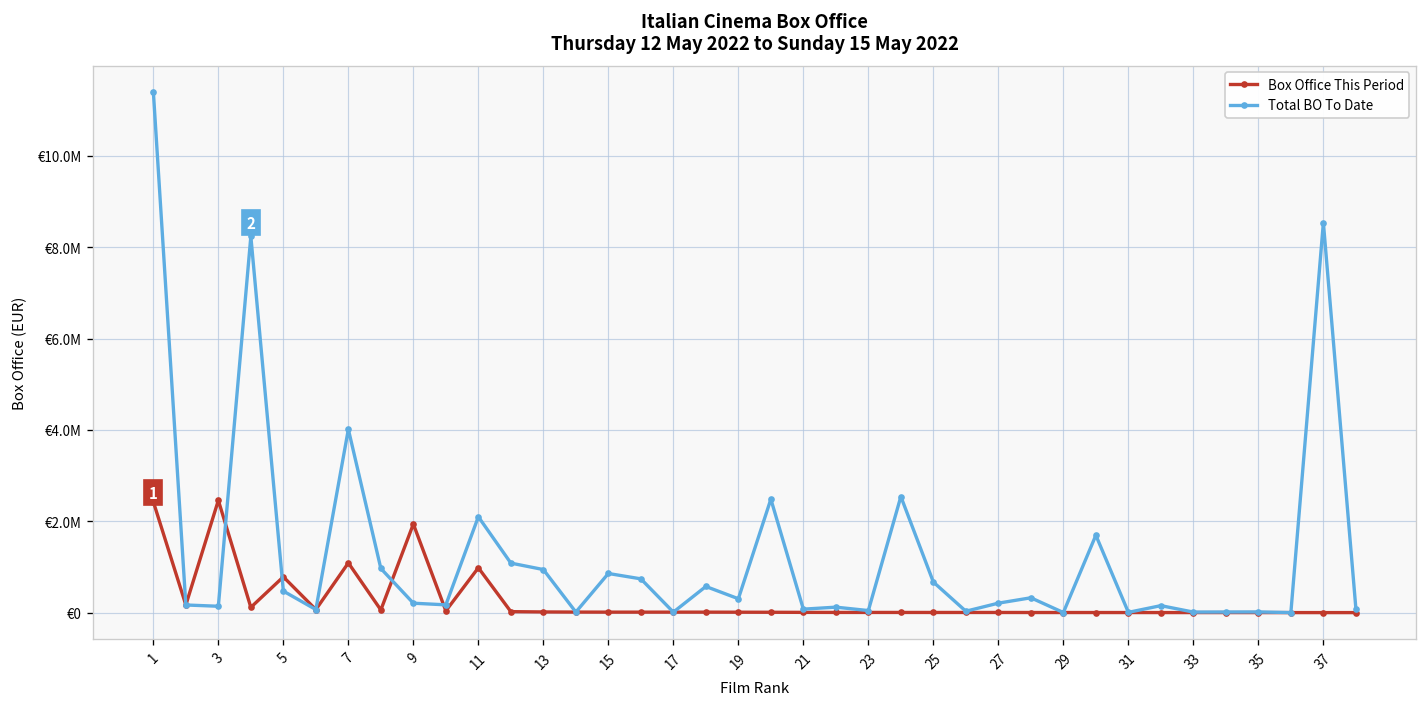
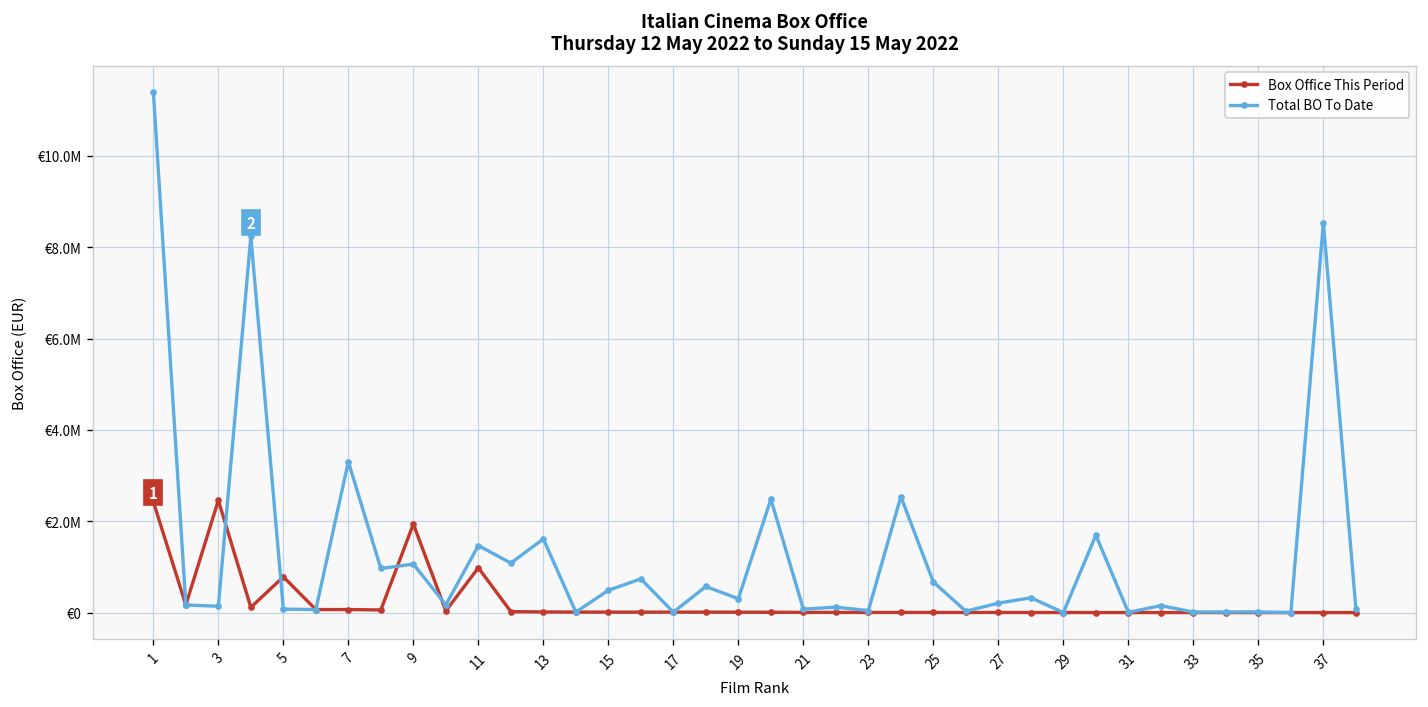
  {
    "Box Office This Period": {
      "3": "€2500000",
      "5": "€800000",
-     "7": "€1100000",
+     "7": "€100000",
      "9": "€1900000",
      "11": "€1000000",
      "13": "€0",
      "15": "€0",
      "19": "€0",
      "21": "€0",
      "25": "€0",
      "27": "€0",
      "37": "€0"
    },
    "Total BO To Date": {
      "1": "€11400000",
      "3": "€100000",
-     "5": "€500000",
-     "7": "€4000000",
-     "9": "€200000",
-     "11": "€2100000",
-     "13": "€900000",
-     "15": "€900000",
+     "5": "€100000",
+     "7": "€3300000",
+     "9": "€1100000",
+     "11": "€1500000",
+     "13": "€1600000",
+     "15": "€500000",
      "19": "€300000",
      "21": "€100000",
      "25": "€700000",
      "27": "€200000",
      "37": "€8500000"
    }
  }
